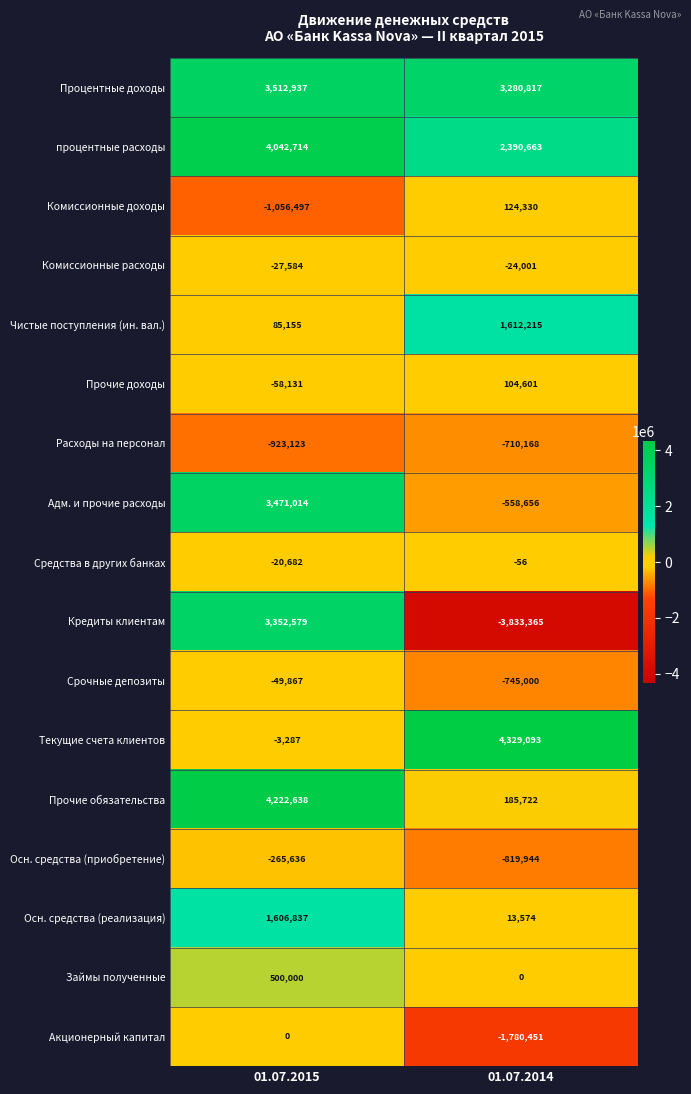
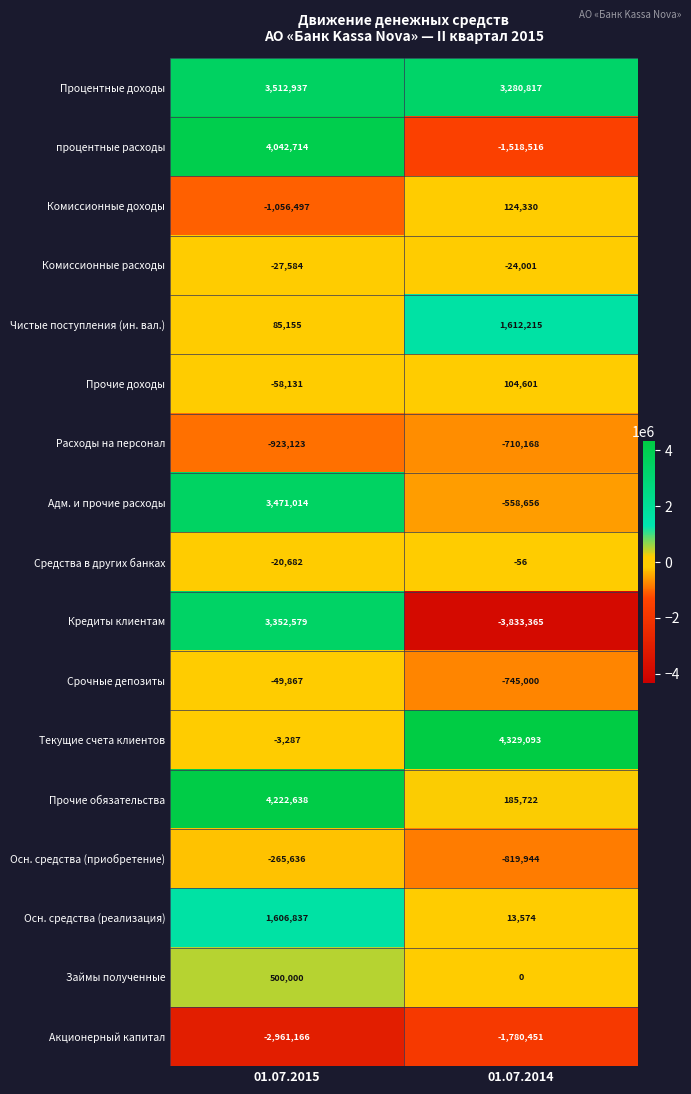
  {
    "Процентные доходы": {
      "01.07.2015": "3,512,937",
      "01.07.2014": "3,280,817"
    },
    "процентные расходы": {
      "01.07.2015": "4,042,714",
-     "01.07.2014": "2,390,663"
+     "01.07.2014": "-1,518,516"
    },
    "Комиссионные доходы": {
      "01.07.2015": "-1,056,497",
      "01.07.2014": "124,330"
    },
    "Комиссионные расходы": {
      "01.07.2015": "-27,584",
      "01.07.2014": "-24,001"
    },
    "Чистые поступления (ин. вал.)": {
      "01.07.2015": "85,155",
      "01.07.2014": "1,612,215"
    },
    "Прочие доходы": {
      "01.07.2015": "-58,131",
      "01.07.2014": "104,601"
    },
    "Расходы на персонал": {
      "01.07.2015": "-923,123",
      "01.07.2014": "-710,168"
    },
    "Адм. и прочие расходы": {
      "01.07.2015": "3,471,014",
      "01.07.2014": "-558,656"
    },
    "Средства в других банках": {
      "01.07.2015": "-20,682",
      "01.07.2014": "-56"
    },
    "Кредиты клиентам": {
      "01.07.2015": "3,352,579",
      "01.07.2014": "-3,833,365"
    },
    "Срочные депозиты": {
      "01.07.2015": "-49,867",
      "01.07.2014": "-745,000"
    },
    "Текущие счета клиентов": {
      "01.07.2015": "-3,287",
      "01.07.2014": "4,329,093"
    },
    "Прочие обязательства": {
      "01.07.2015": "4,222,638",
      "01.07.2014": "185,722"
    },
    "Осн. средства (приобретение)": {
      "01.07.2015": "-265,636",
      "01.07.2014": "-819,944"
    },
    "Осн. средства (реализация)": {
      "01.07.2015": "1,606,837",
      "01.07.2014": "13,574"
    },
    "Займы полученные": {
      "01.07.2015": "500,000",
      "01.07.2014": "0"
    },
    "Акционерный капитал": {
-     "01.07.2015": "0",
+     "01.07.2015": "-2,961,166",
      "01.07.2014": "-1,780,451"
    }
  }
